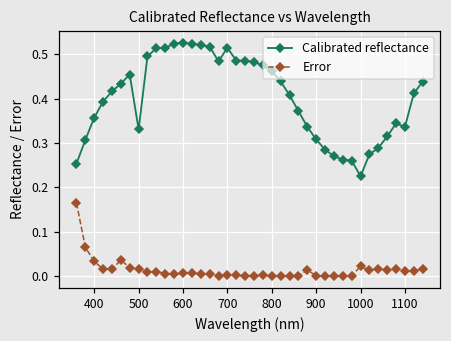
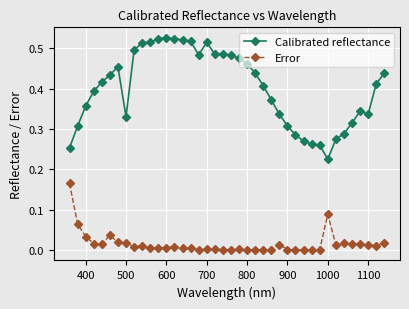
  {
    "Calibrated reflectance": {
      "400": 0.36,
      "500": 0.33,
      "600": 0.53,
      "700": 0.51,
      "900": 0.31,
      "1000": 0.23,
      "1100": 0.34
    },
    "Error": {
      "400": 0.03,
      "500": 0.02,
      "600": 0.01,
      "700": 0.00,
      "800": 0.00,
      "900": 0.00,
-     "1000": 0.02,
+     "1000": 0.09,
      "1100": 0.01
    }
  }
